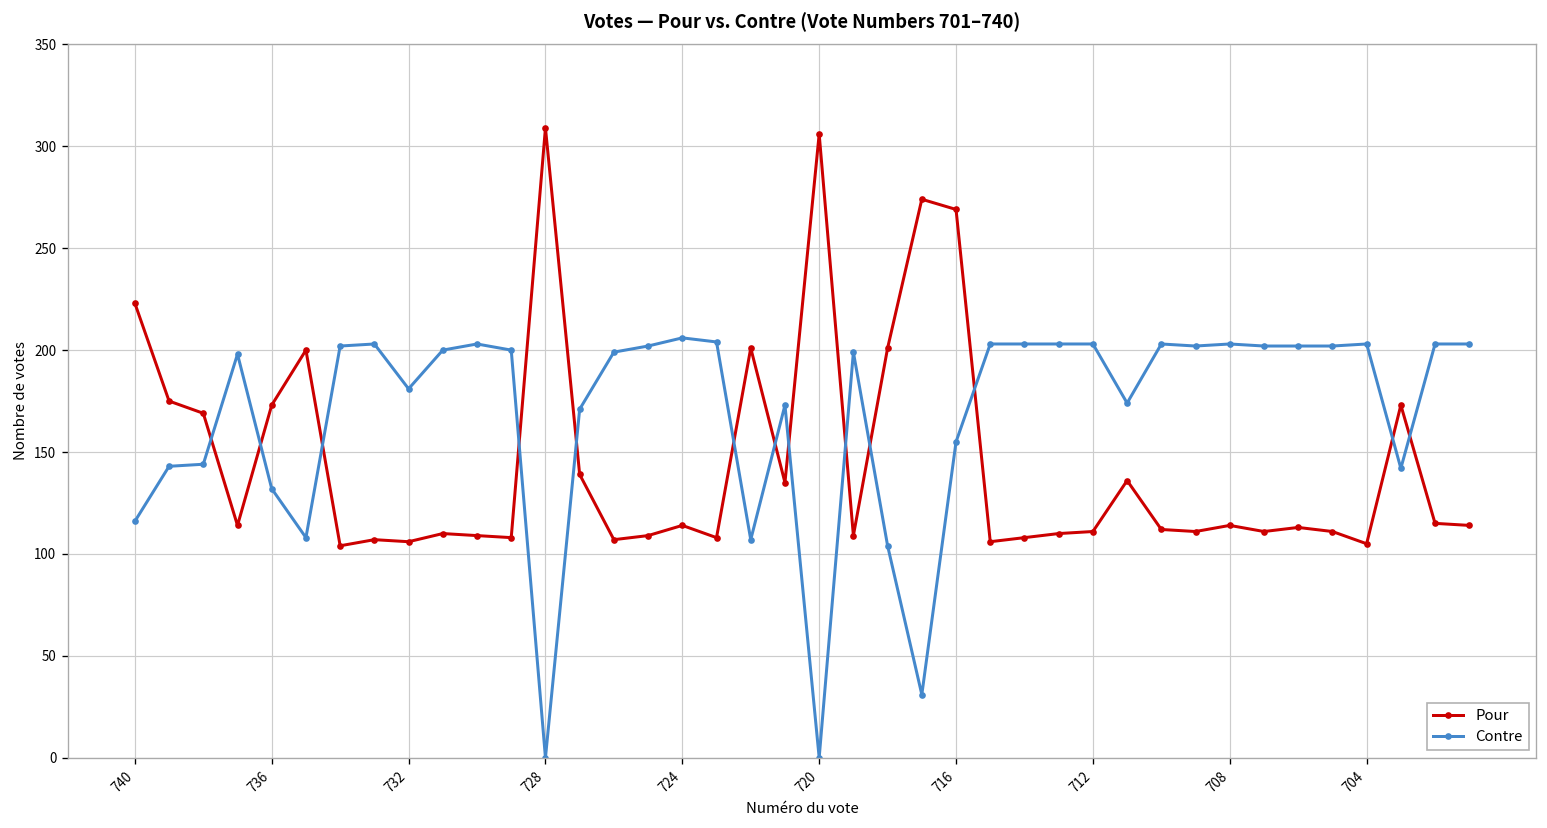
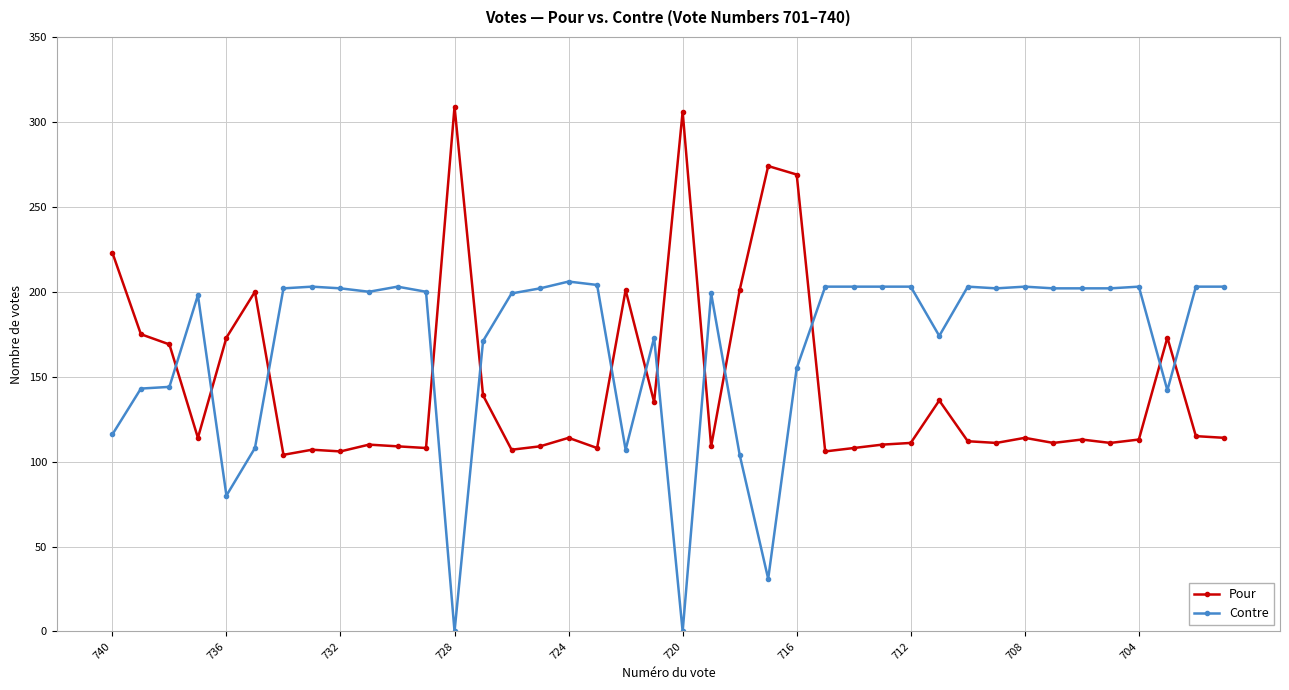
  {
    "Pour": {
      "740": 223,
      "736": 173,
      "732": 106,
      "728": 309,
      "724": 114,
      "720": 306,
      "716": 269,
      "712": 111,
      "708": 114,
-     "704": 105
+     "704": 113
    },
    "Contre": {
      "740": 116,
-     "736": 132,
-     "732": 181,
+     "736": 80,
+     "732": 202,
      "728": 0,
      "724": 206,
      "720": 0,
      "716": 155,
      "712": 203,
      "708": 203,
      "704": 203
    }
  }
